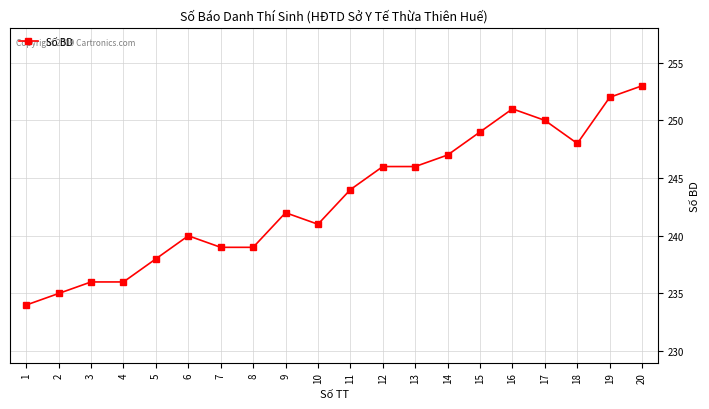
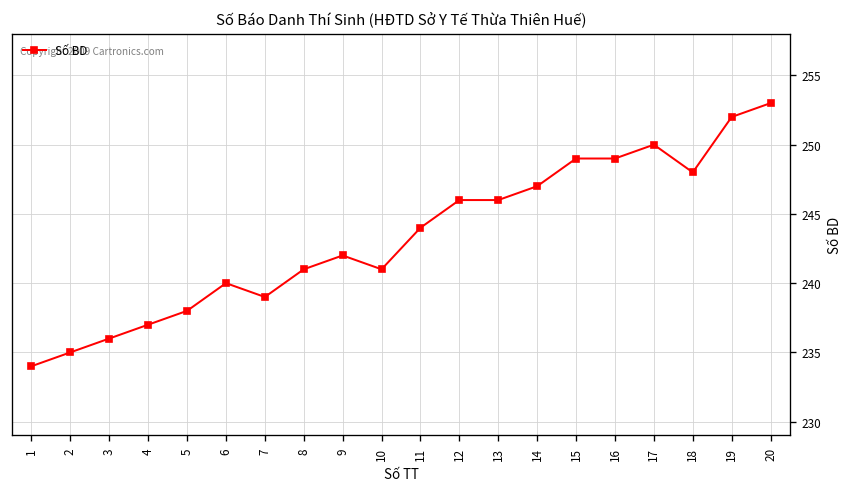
  {
    "1": 234,
    "2": 235,
    "3": 236,
-   "4": 236,
+   "4": 237,
    "5": 238,
    "6": 240,
    "7": 239,
-   "8": 239,
+   "8": 241,
    "9": 242,
    "10": 241,
    "11": 244,
    "12": 246,
    "13": 246,
    "14": 247,
    "15": 249,
-   "16": 251,
+   "16": 249,
    "17": 250,
    "18": 248,
    "19": 252,
    "20": 253
  }
